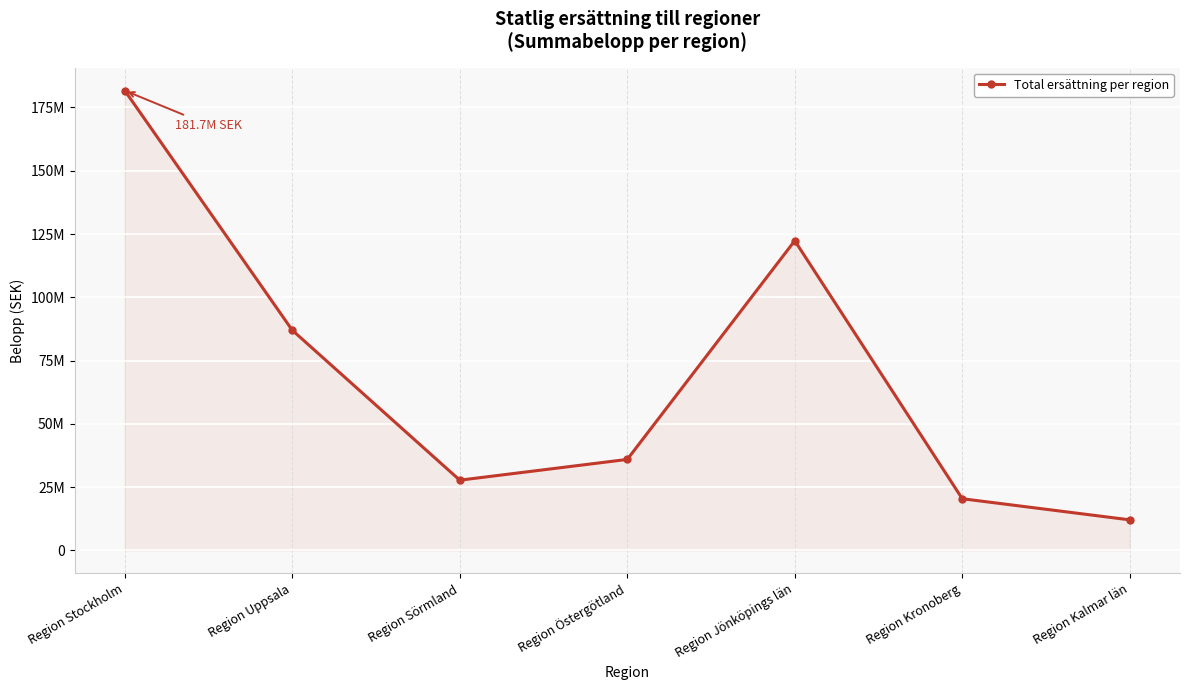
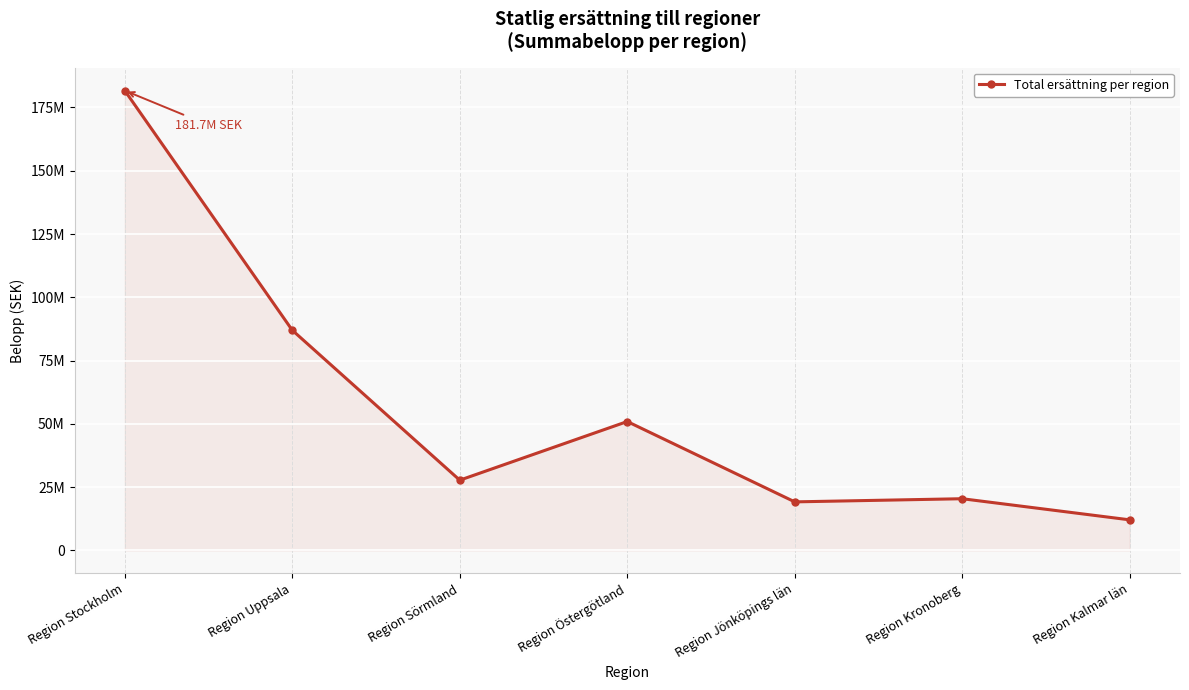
  {
    "Region Uppsala": 87000000,
    "Region Sörmland": 28000000,
-   "Region Östergötland": 36000000,
-   "Region Jönköpings län": 122000000,
+   "Region Östergötland": 51000000,
+   "Region Jönköpings län": 19000000,
    "Region Kronoberg": 20000000,
    "Region Kalmar län": 12000000
  }
